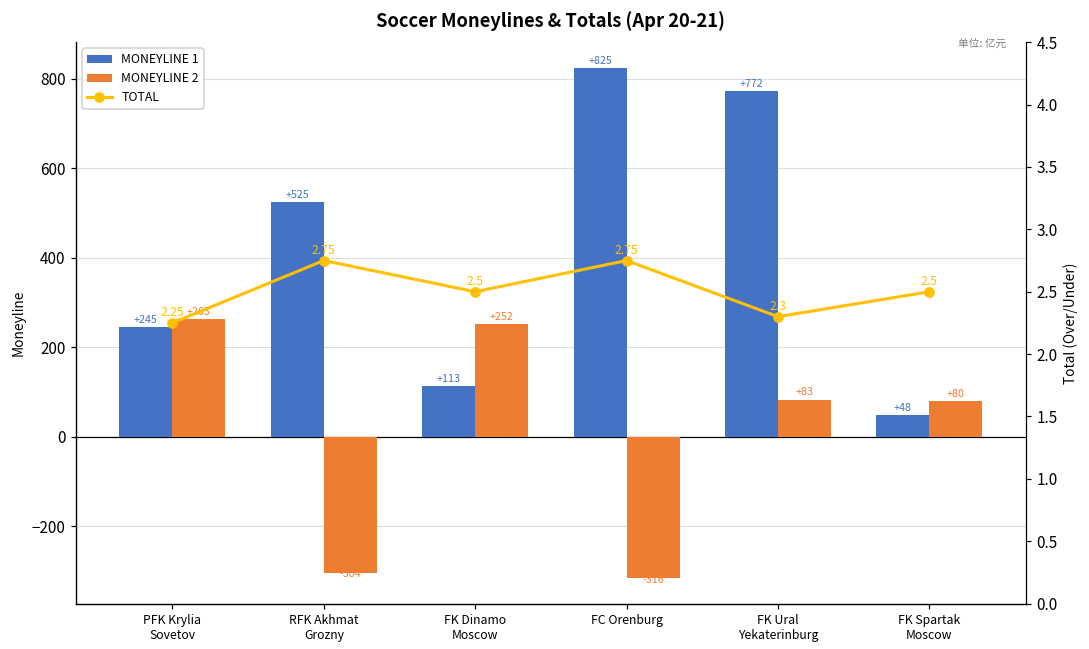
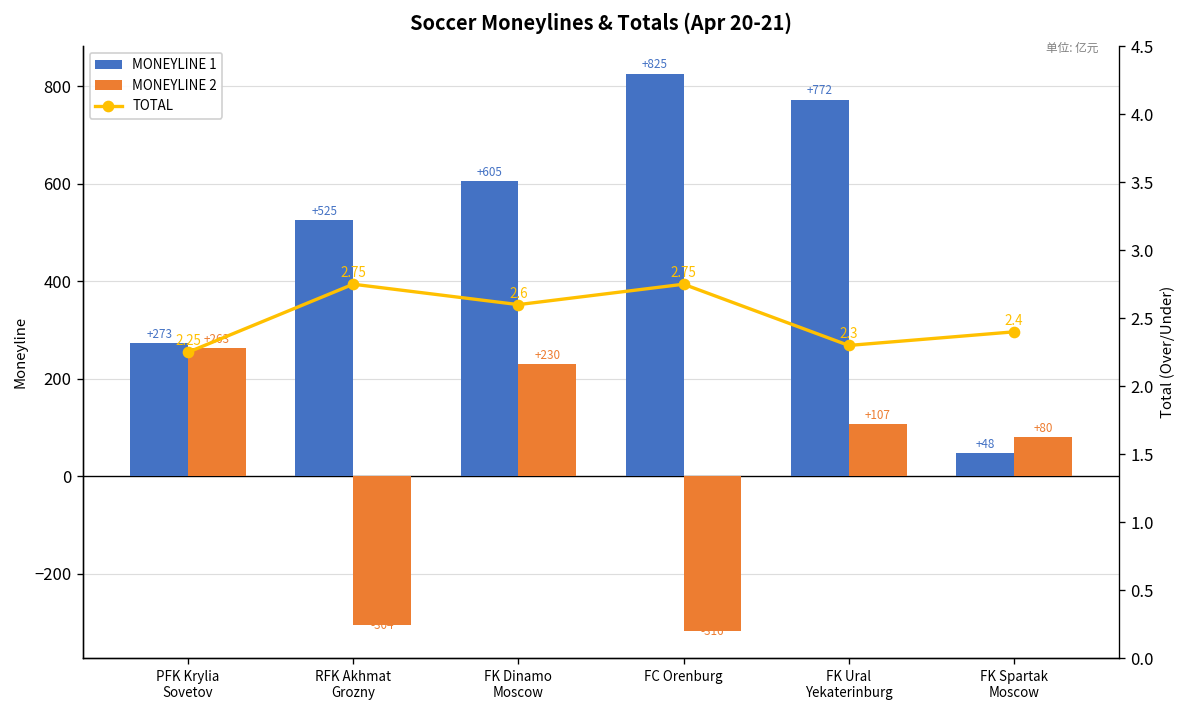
  {
    "MONEYLINE 1": {
-     "PFK Krylia Sovetov": "+245",
+     "PFK Krylia Sovetov": "+273",
      "RFK Akhmat Grozny": "+525",
-     "FK Dinamo Moscow": "+113",
+     "FK Dinamo Moscow": "+605",
      "FC Orenburg": "+825",
      "FK Ural Yekaterinburg": "+772",
      "FK Spartak Moscow": "+48"
    },
    "MONEYLINE 2": {
      "PFK Krylia Sovetov": "+263",
      "RFK Akhmat Grozny": "-304",
-     "FK Dinamo Moscow": "+252",
+     "FK Dinamo Moscow": "+230",
      "FC Orenburg": "-316",
-     "FK Ural Yekaterinburg": "+83",
+     "FK Ural Yekaterinburg": "+107",
      "FK Spartak Moscow": "+80"
    },
    "TOTAL": {
      "PFK Krylia Sovetov": "2.25",
      "RFK Akhmat Grozny": "2.75",
-     "FK Dinamo Moscow": "2.5",
+     "FK Dinamo Moscow": "2.6",
      "FC Orenburg": "2.75",
      "FK Ural Yekaterinburg": "2.3",
-     "FK Spartak Moscow": "2.5"
+     "FK Spartak Moscow": "2.4"
    }
  }
